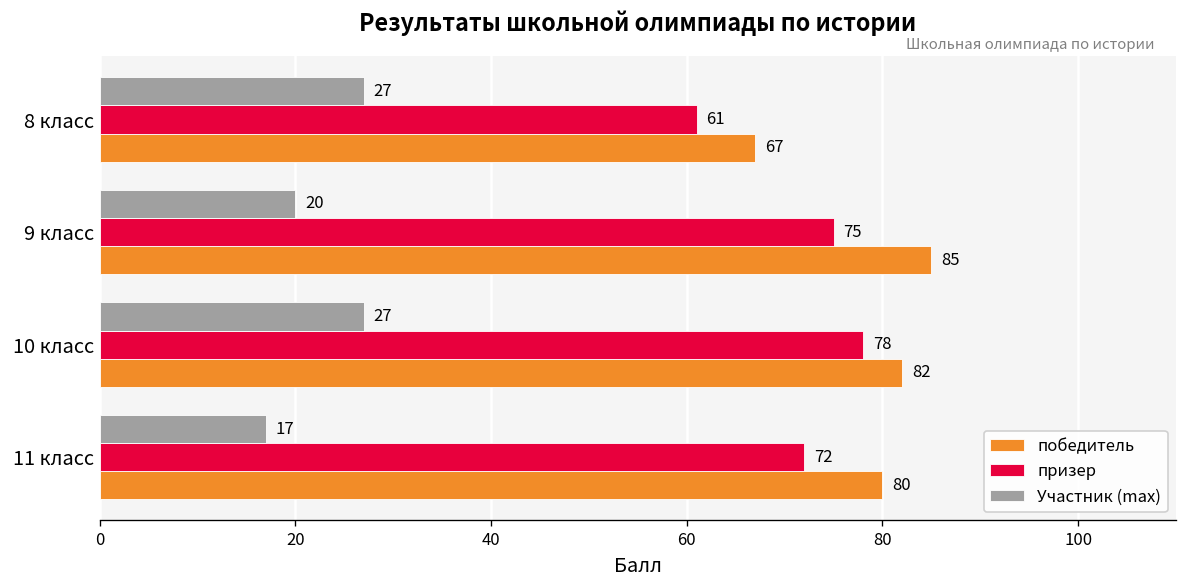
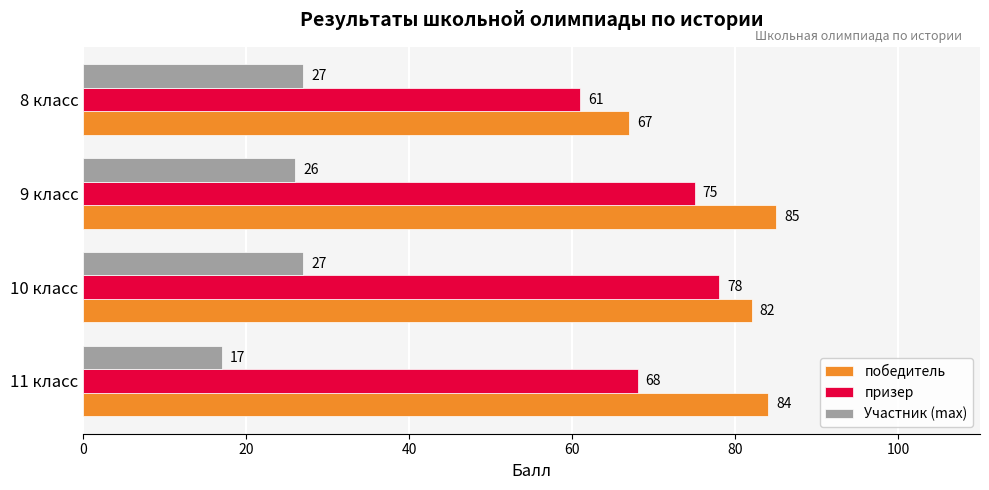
  {
    "победитель": {
      "8 класс": 67,
      "9 класс": 85,
      "10 класс": 82,
-     "11 класс": 80
+     "11 класс": 84
    },
    "призер": {
      "8 класс": 61,
      "9 класс": 75,
      "10 класс": 78,
-     "11 класс": 72
+     "11 класс": 68
    },
    "Участник (max)": {
      "8 класс": 27,
-     "9 класс": 20,
+     "9 класс": 26,
      "10 класс": 27,
      "11 класс": 17
    }
  }
